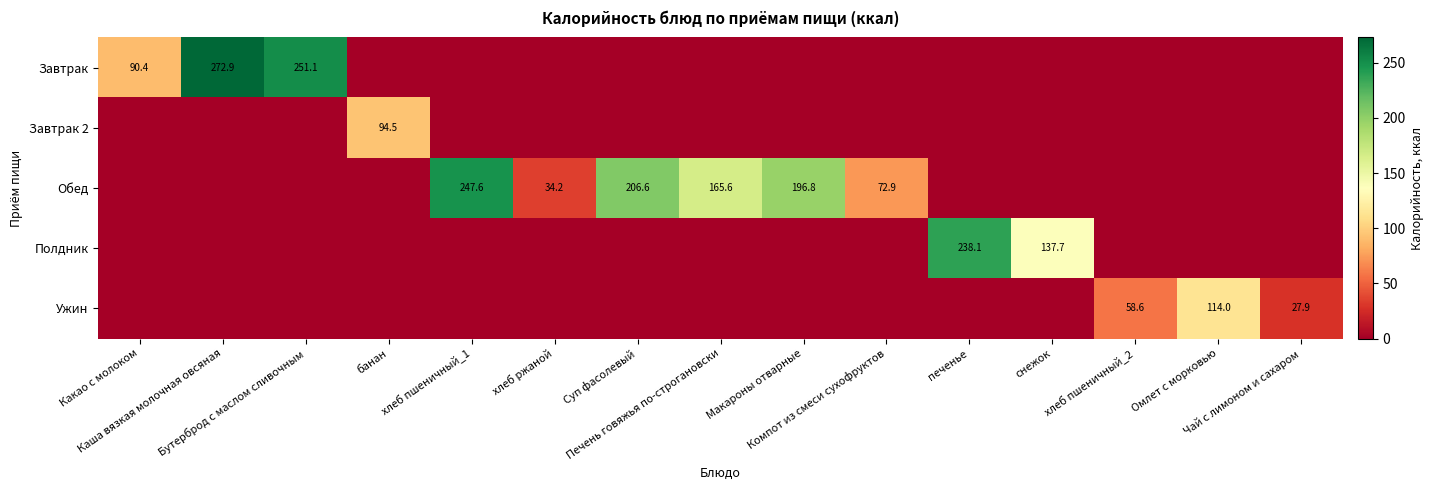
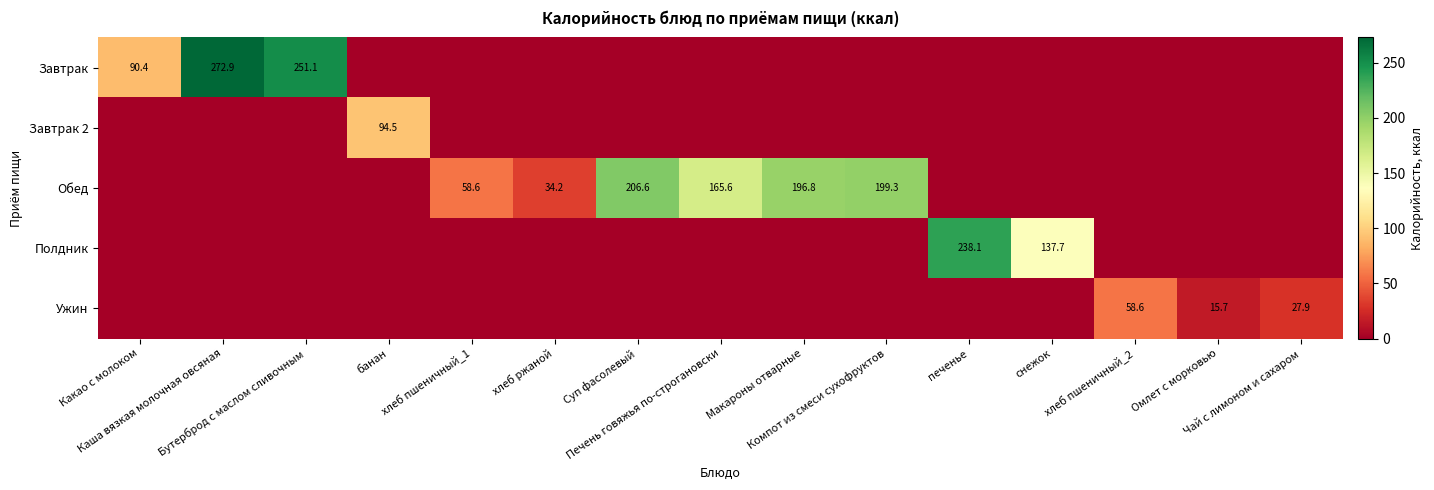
  {
    "Завтрак": {
      "Какао с молоком": 90.4,
      "Каша вязкая молочная овсяная": 272.9,
      "Бутерброд с маслом сливочным": 251.1
    },
    "Завтрак 2": {
      "банан": 94.5
    },
    "Обед": {
-     "хлеб пшеничный_1": 247.6,
+     "хлеб пшеничный_1": 58.6,
      "хлеб ржаной": 34.2,
      "Суп фасолевый": 206.6,
      "Печень говяжья по-строгановски": 165.6,
      "Макароны отварные": 196.8,
-     "Компот из смеси сухофруктов": 72.9
+     "Компот из смеси сухофруктов": 199.3
    },
    "Полдник": {
      "печенье": 238.1,
      "снежок": 137.7
    },
    "Ужин": {
      "хлеб пшеничный_2": 58.6,
-     "Омлет с морковью": 114.0,
+     "Омлет с морковью": 15.7,
      "Чай с лимоном и сахаром": 27.9
    }
  }
